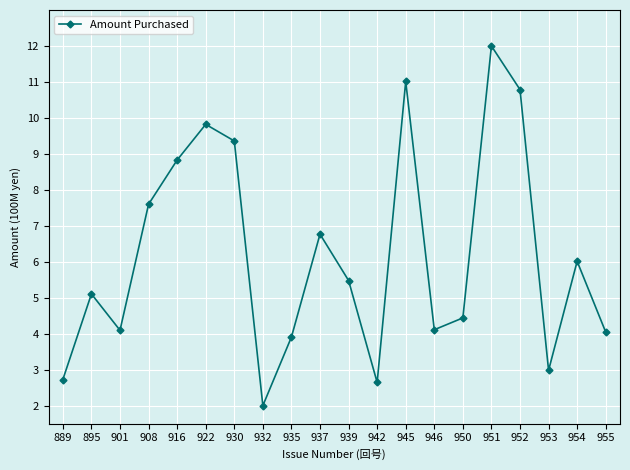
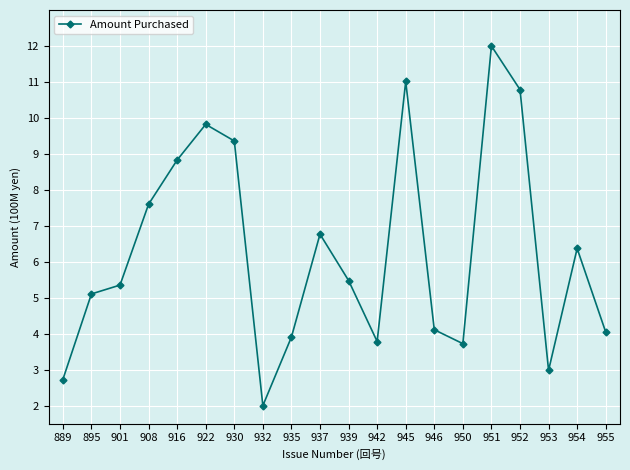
  {
    "889": 2.7,
    "895": 5.1,
-   "901": 4.1,
+   "901": 5.4,
    "908": 7.6,
    "916": 8.8,
    "922": 9.8,
    "930": 9.4,
    "932": 2.0,
    "935": 3.9,
    "937": 6.8,
    "939": 5.5,
-   "942": 2.6,
+   "942": 3.8,
    "945": 11.0,
    "946": 4.1,
-   "950": 4.4,
+   "950": 3.7,
    "951": 12.0,
    "952": 10.8,
    "953": 3.0,
-   "954": 6.0,
+   "954": 6.4,
    "955": 4.0
  }
